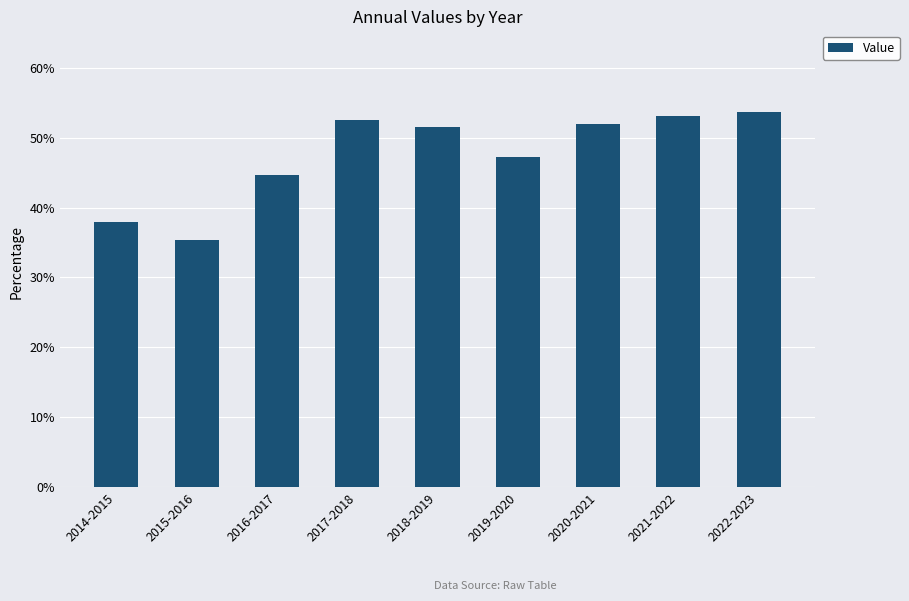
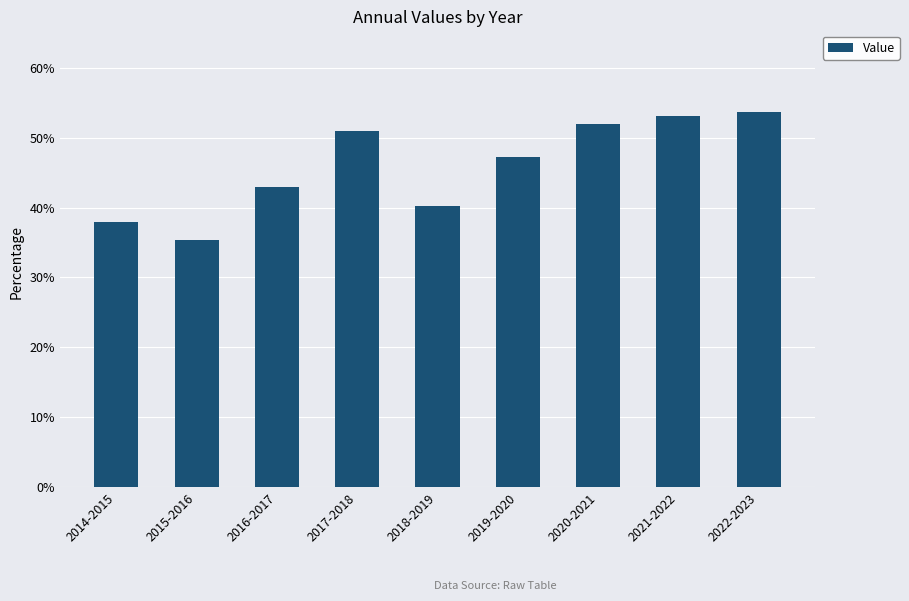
  {
    "2014-2015": "38%",
    "2015-2016": "35%",
-   "2016-2017": "45%",
-   "2017-2018": "53%",
-   "2018-2019": "52%",
+   "2016-2017": "43%",
+   "2017-2018": "51%",
+   "2018-2019": "40%",
    "2019-2020": "47%",
    "2020-2021": "52%",
    "2021-2022": "53%",
    "2022-2023": "54%"
  }
